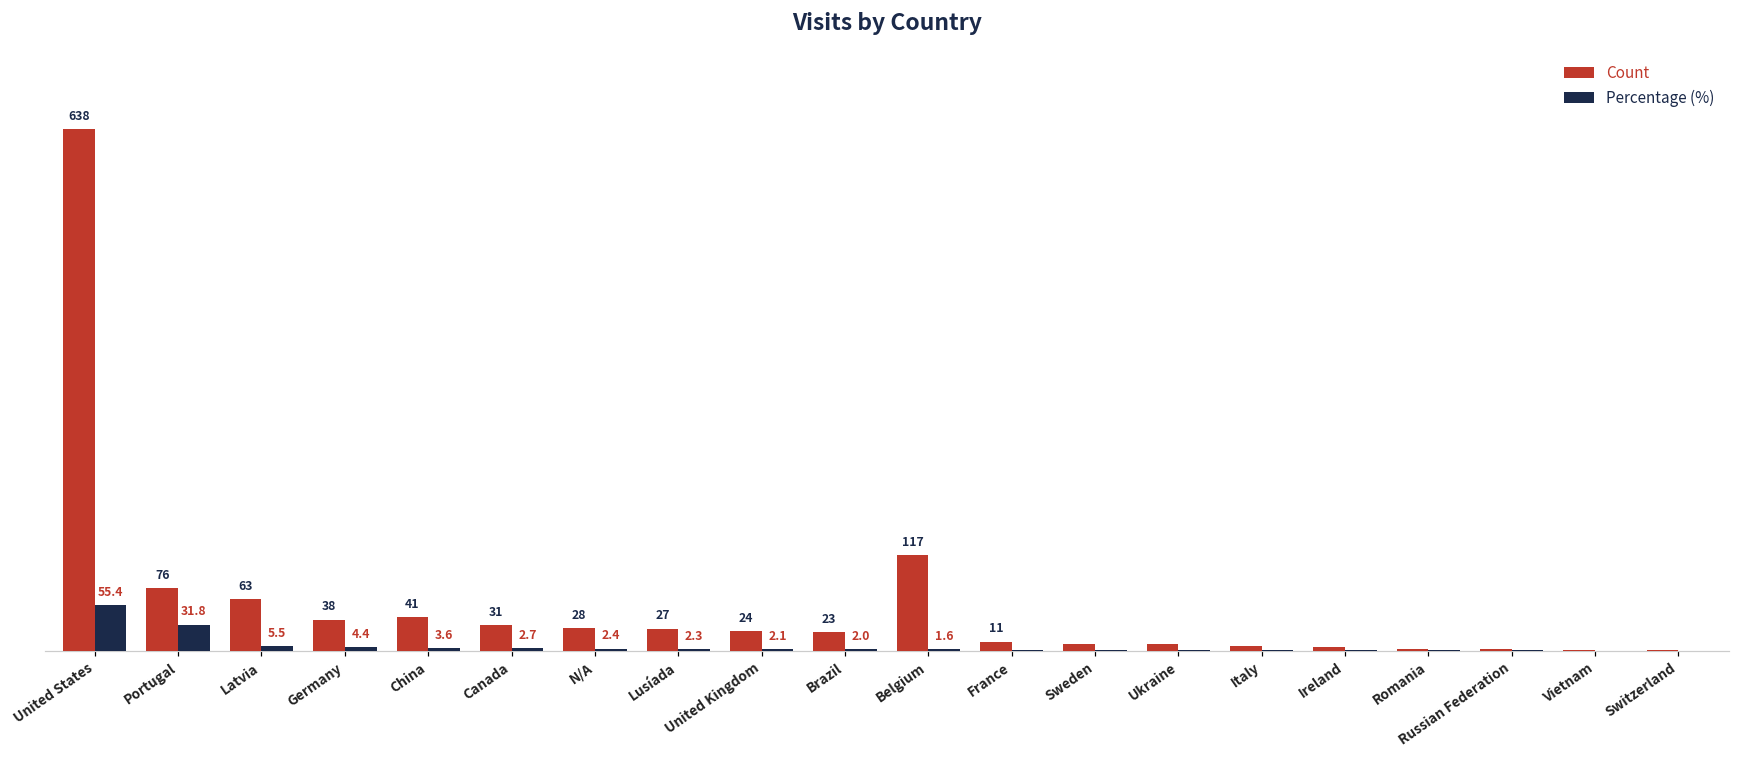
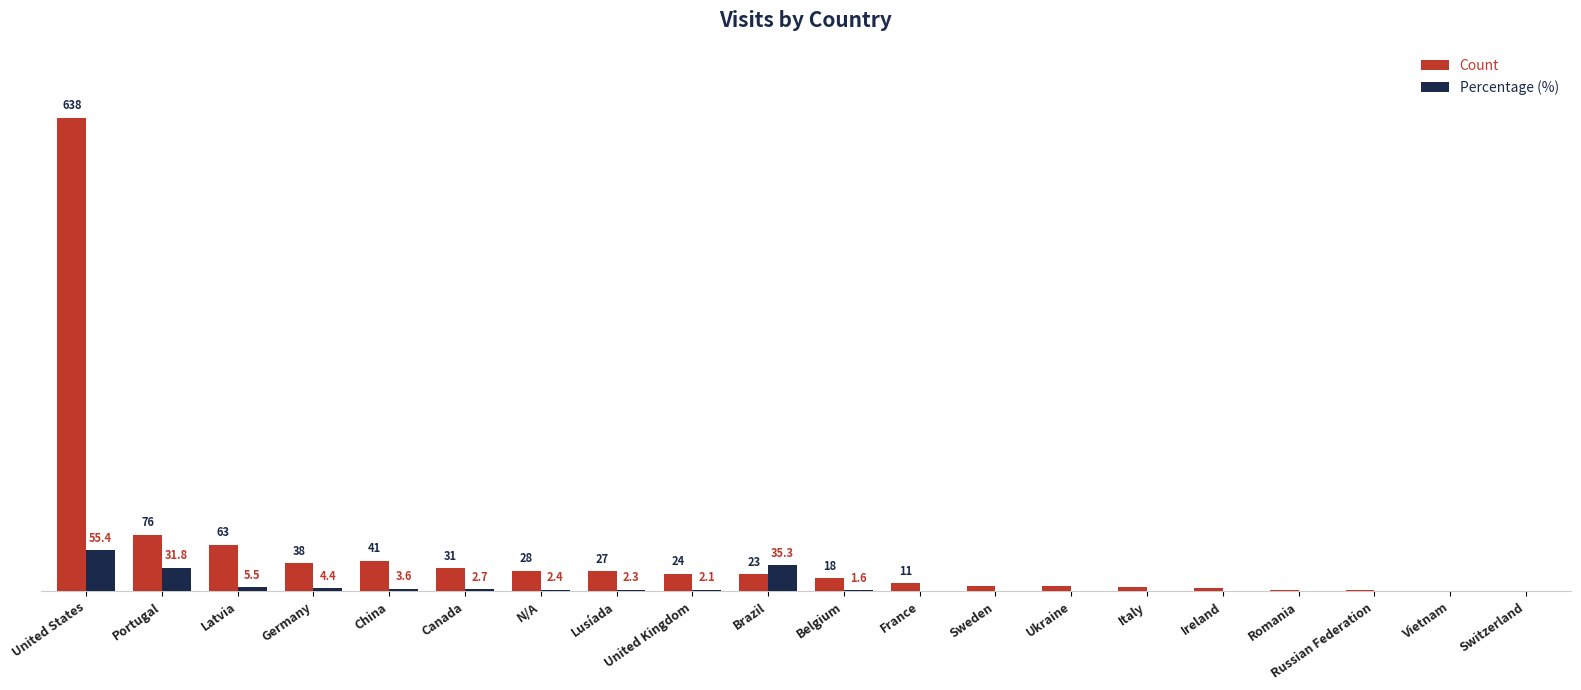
  {
    "Count": {
      "United States": 638,
      "Portugal": 76,
      "Latvia": 63,
      "Germany": 38,
      "China": 41,
      "Canada": 31,
      "N/A": 28,
      "Lusíada": 27,
      "United Kingdom": 24,
      "Brazil": 23,
-     "Belgium": 117,
+     "Belgium": 18,
      "France": 11
    },
    "Percentage (%)": {
      "United States": 55.4,
      "Portugal": 31.8,
      "Latvia": 5.5,
      "Germany": 4.4,
      "China": 3.6,
      "Canada": 2.7,
      "N/A": 2.4,
      "Lusíada": 2.3,
      "United Kingdom": 2.1,
-     "Brazil": 2.0,
+     "Brazil": 35.3,
      "Belgium": 1.6
    }
  }
